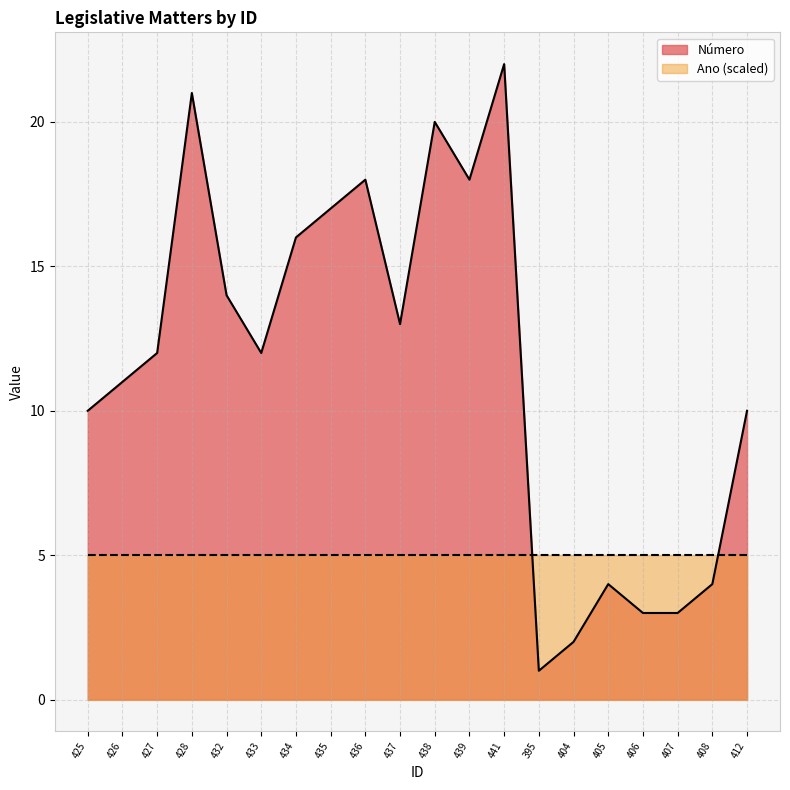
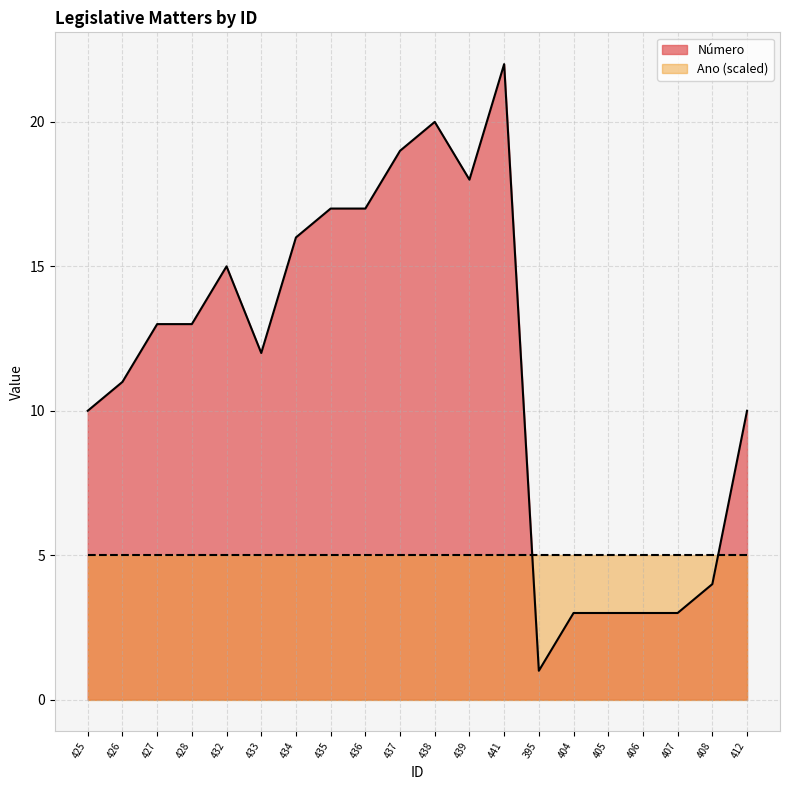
  {
    "Número": {
      "425": 10,
      "426": 11,
-     "427": 12,
-     "428": 21,
-     "432": 14,
+     "427": 13,
+     "428": 13,
+     "432": 15,
      "433": 12,
      "434": 16,
      "435": 17,
-     "436": 18,
-     "437": 13,
+     "436": 17,
+     "437": 19,
      "438": 20,
      "439": 18,
      "441": 22,
      "395": 1,
-     "404": 2,
-     "405": 4,
+     "404": 3,
+     "405": 3,
      "406": 3,
      "407": 3,
      "408": 4,
      "412": 10
    },
    "Ano (scaled)": {
      "425": 5,
      "426": 5,
      "427": 5,
      "428": 5,
      "432": 5,
      "433": 5,
      "434": 5,
      "435": 5,
      "436": 5,
      "437": 5,
      "438": 5,
      "439": 5,
      "441": 5,
      "395": 5,
      "404": 5,
      "405": 5,
      "406": 5,
      "407": 5,
      "408": 5,
      "412": 5
    }
  }
